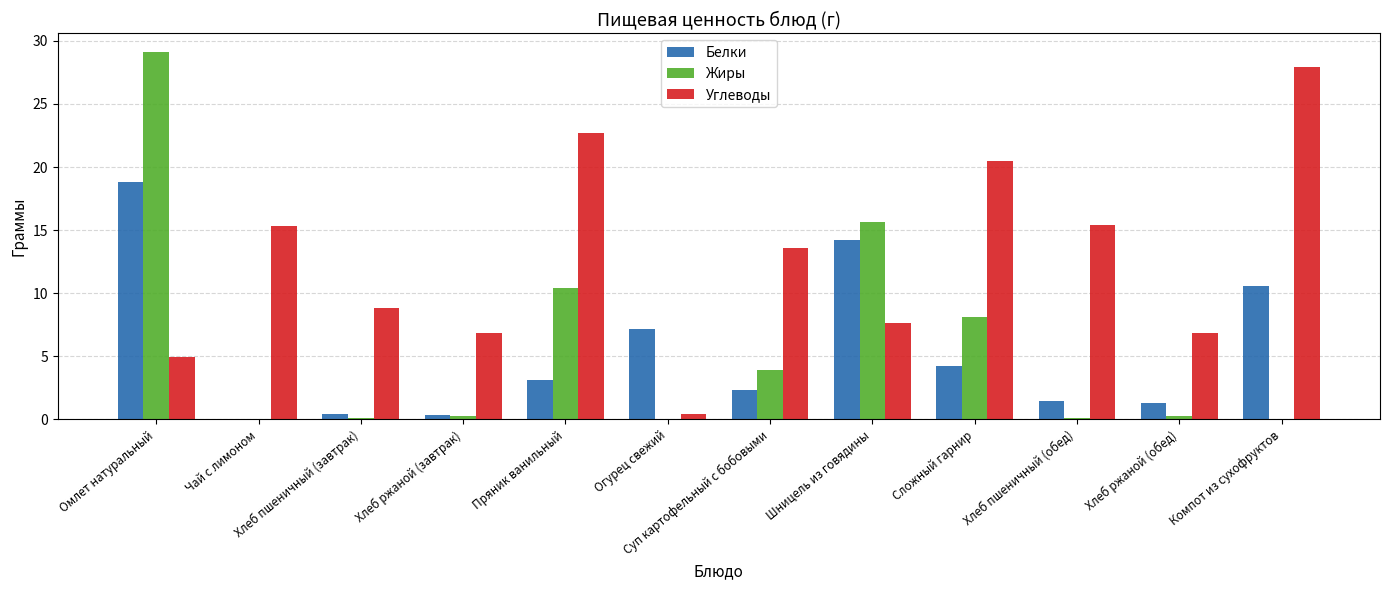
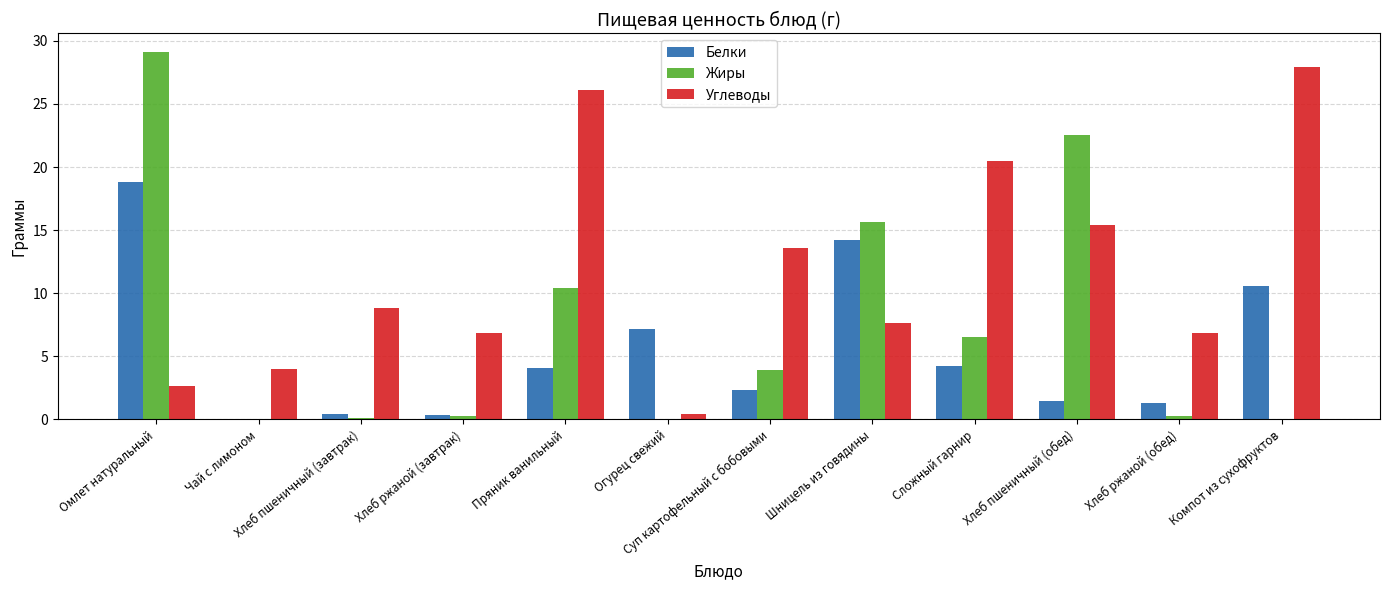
  {
    "Белки": {
      "Омлет натуральный": 18.8,
      "Хлеб пшеничный (завтрак)": 0.4,
      "Хлеб ржаной (завтрак)": 0.4,
-     "Пряник ванильный": 3.1,
+     "Пряник ванильный": 4.1,
      "Огурец свежий": 7.2,
      "Суп картофельный с бобовыми": 2.3,
      "Шницель из говядины": 14.2,
      "Сложный гарнир": 4.3,
      "Хлеб пшеничный (обед)": 1.5,
      "Хлеб ржаной (обед)": 1.3,
      "Компот из сухофруктов": 10.6
    },
    "Жиры": {
      "Омлет натуральный": 29.1,
      "Хлеб ржаной (завтрак)": 0.2,
      "Пряник ванильный": 10.4,
      "Суп картофельный с бобовыми": 3.9,
      "Шницель из говядины": 15.6,
-     "Сложный гарнир": 8.1,
-     "Хлеб пшеничный (обед)": 0.1,
+     "Сложный гарнир": 6.5,
+     "Хлеб пшеничный (обед)": 22.5,
      "Хлеб ржаной (обед)": 0.2,
      "Компот из сухофруктов": 0.0
    },
    "Углеводы": {
-     "Омлет натуральный": 4.9,
-     "Чай с лимоном": 15.3,
+     "Омлет натуральный": 2.7,
+     "Чай с лимоном": 4.0,
      "Хлеб пшеничный (завтрак)": 8.8,
      "Хлеб ржаной (завтрак)": 6.8,
-     "Пряник ванильный": 22.7,
+     "Пряник ванильный": 26.1,
      "Огурец свежий": 0.5,
      "Суп картофельный с бобовыми": 13.6,
      "Шницель из говядины": 7.6,
      "Сложный гарнир": 20.5,
      "Хлеб пшеничный (обед)": 15.4,
      "Хлеб ржаной (обед)": 6.8,
      "Компот из сухофруктов": 27.9
    }
  }
